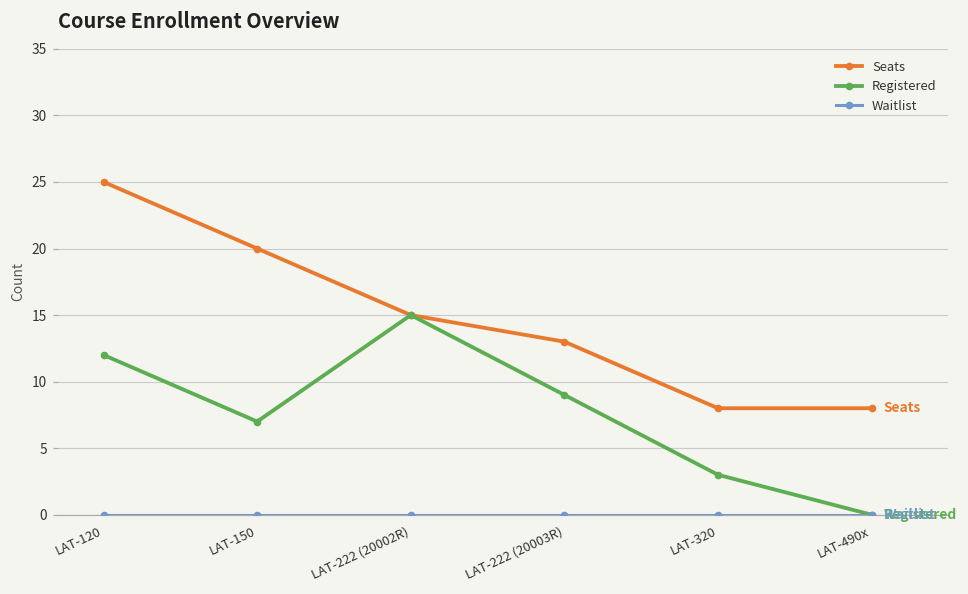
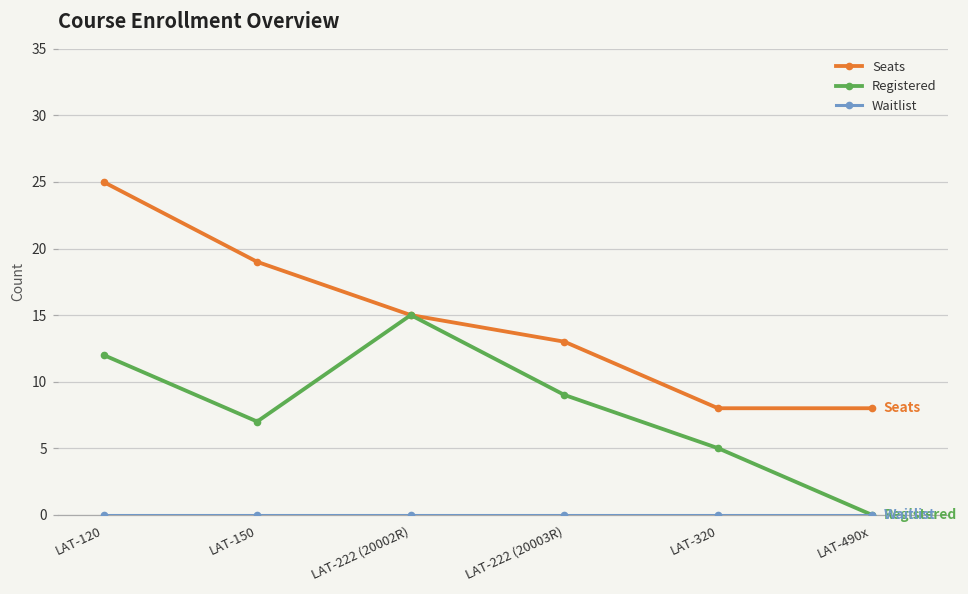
  {
    "Seats": {
      "LAT-120": 25,
-     "LAT-150": 20,
+     "LAT-150": 19,
      "LAT-222 (20003R)": 13,
      "LAT-320": 8,
      "LAT-490x": 8
    },
    "Registered": {
      "LAT-120": 12,
      "LAT-150": 7,
      "LAT-222 (20003R)": 9,
-     "LAT-320": 3
+     "LAT-320": 5
    },
    "Waitlist": {
      "LAT-120": 0,
      "LAT-150": 0,
      "LAT-222 (20002R)": 0,
      "LAT-222 (20003R)": 0,
      "LAT-320": 0
    }
  }
